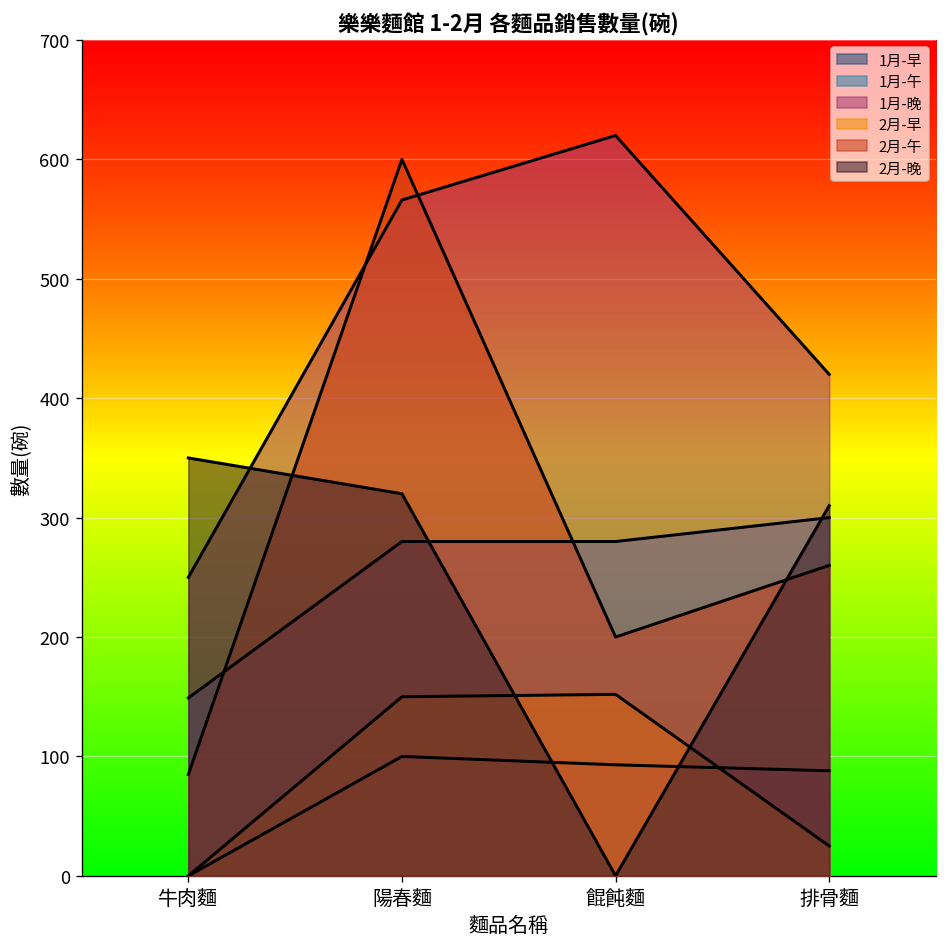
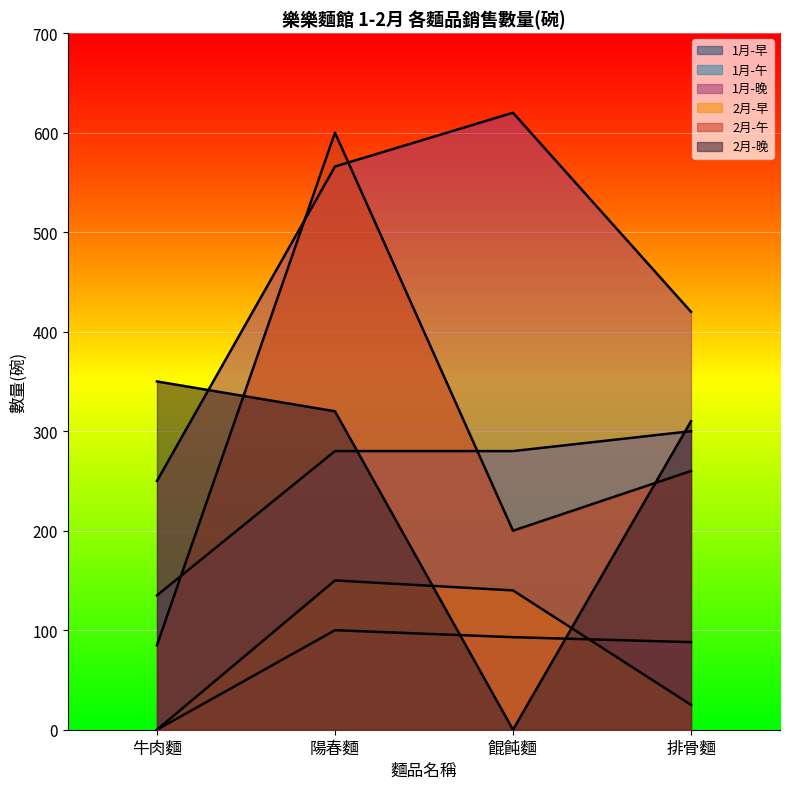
  {
    "1月-早": {
      "陽春麵": 100,
      "餛飩麵": 90,
      "排骨麵": 90
    },
    "1月-午": {
-     "牛肉麵": 150,
+     "牛肉麵": 140,
      "陽春麵": 280,
      "餛飩麵": 280,
      "排骨麵": 300
    },
    "1月-晚": {
      "牛肉麵": 250,
      "陽春麵": 570,
      "餛飩麵": 620,
      "排骨麵": 420
    },
    "2月-早": {
      "陽春麵": 150,
-     "餛飩麵": 150,
+     "餛飩麵": 140,
      "排骨麵": 30
    },
    "2月-午": {
      "牛肉麵": 90,
      "陽春麵": 600,
      "餛飩麵": 200,
      "排骨麵": 260
    },
    "2月-晚": {
      "牛肉麵": 350,
      "陽春麵": 320,
      "餛飩麵": 0,
      "排骨麵": 310
    }
  }
